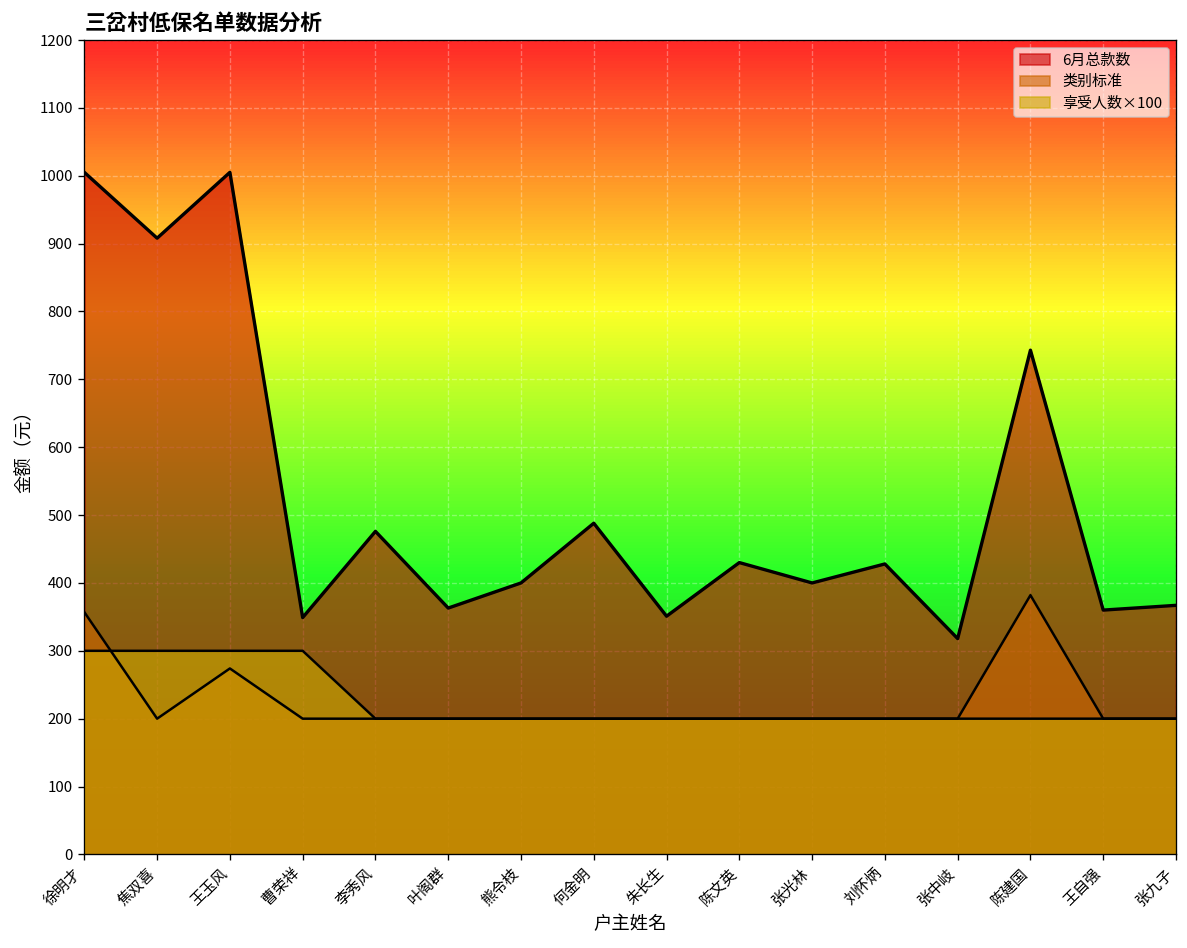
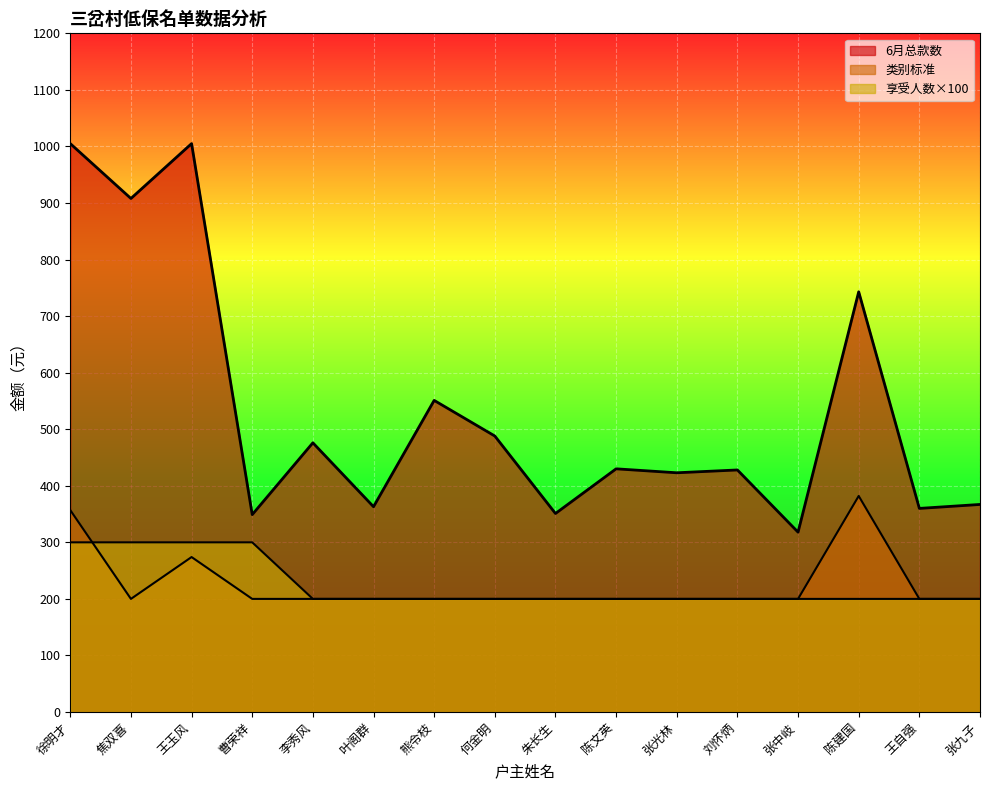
  {
    "6月总款数": {
      "徐明才": 1010,
      "焦双喜": 910,
      "王玉风": 1010,
      "曹荣祥": 350,
      "李秀风": 480,
      "叶阁群": 360,
-     "熊令枝": 400,
+     "熊令枝": 550,
      "何金明": 490,
      "朱长生": 350,
      "陈文英": 430,
-     "张光林": 400,
+     "张光林": 420,
      "刘怀炳": 430,
      "张中岐": 320,
      "陈建国": 740,
      "王自强": 360,
      "张九子": 370
    },
    "类别标准": {
      "徐明才": 360,
      "焦双喜": 200,
      "王玉风": 270,
      "曹荣祥": 200,
      "陈建国": 380
    },
    "享受人数×100": {
      "徐明才": 300,
      "焦双喜": 300,
      "王玉风": 300,
      "曹荣祥": 300,
      "陈建国": 200
    }
  }
